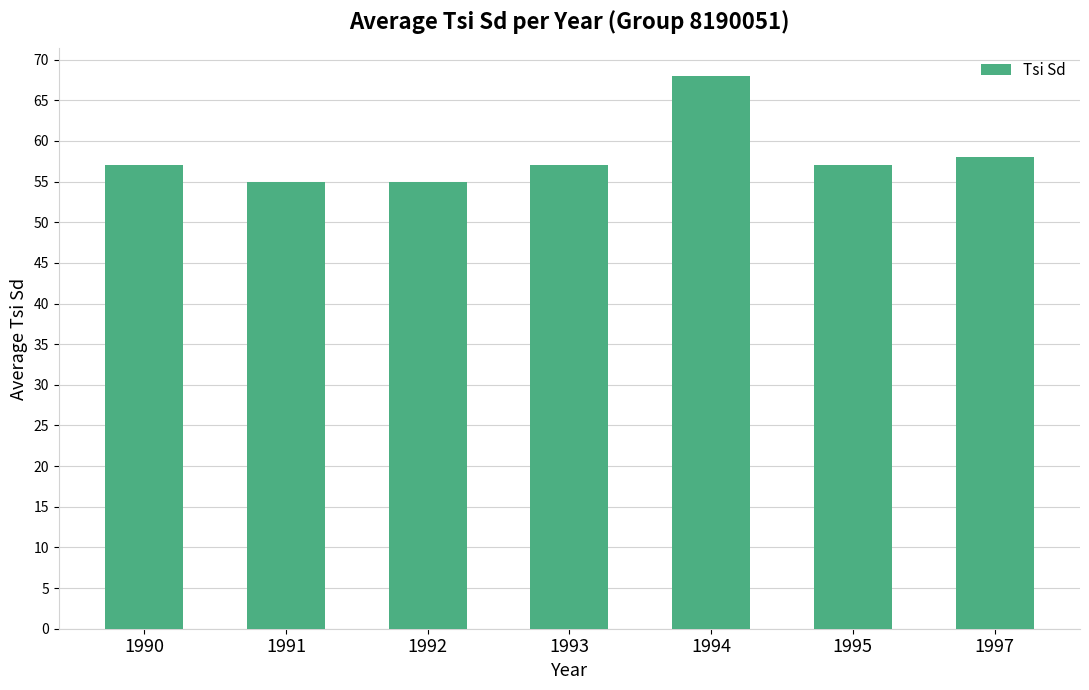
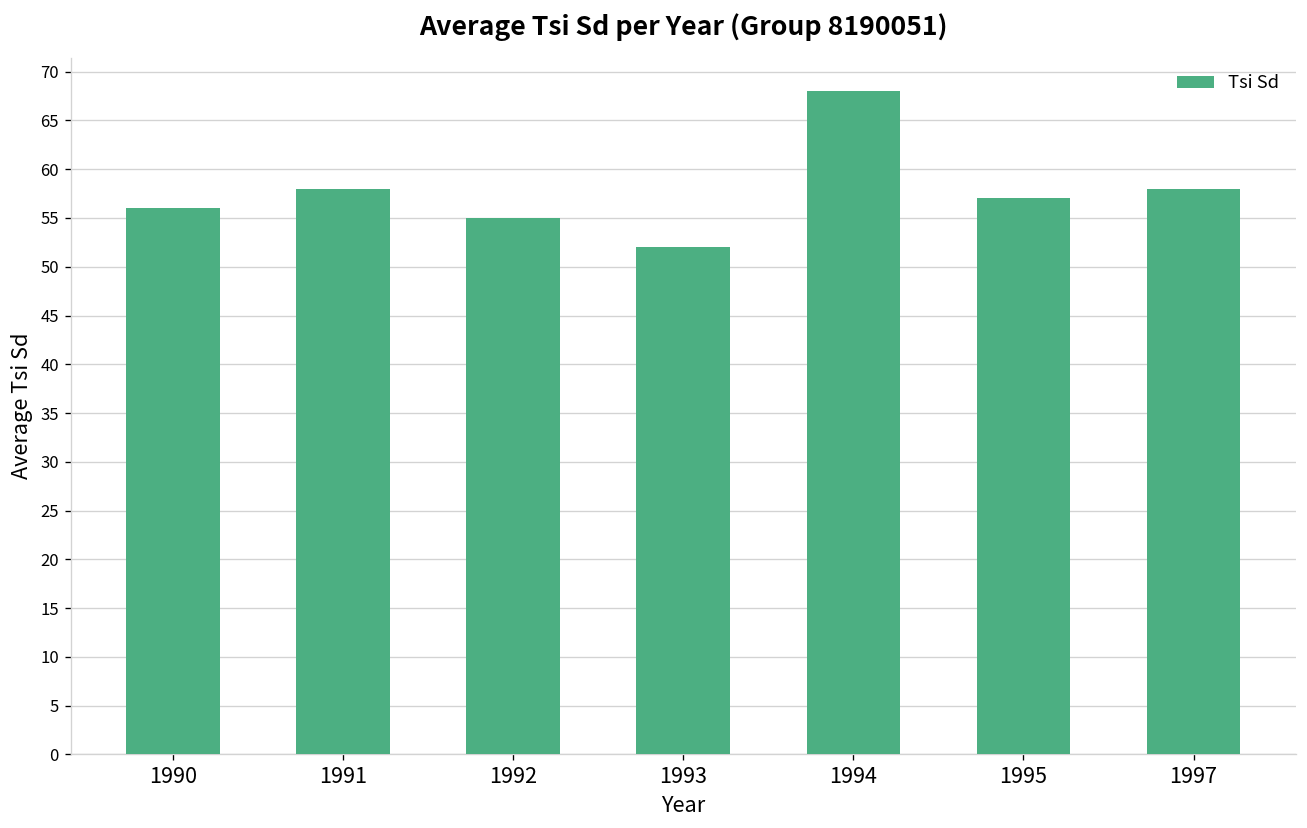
  {
-   "1990": 57,
-   "1991": 55,
+   "1990": 56,
+   "1991": 58,
    "1992": 55,
-   "1993": 57,
+   "1993": 52,
    "1994": 68,
    "1995": 57,
    "1997": 58
  }
